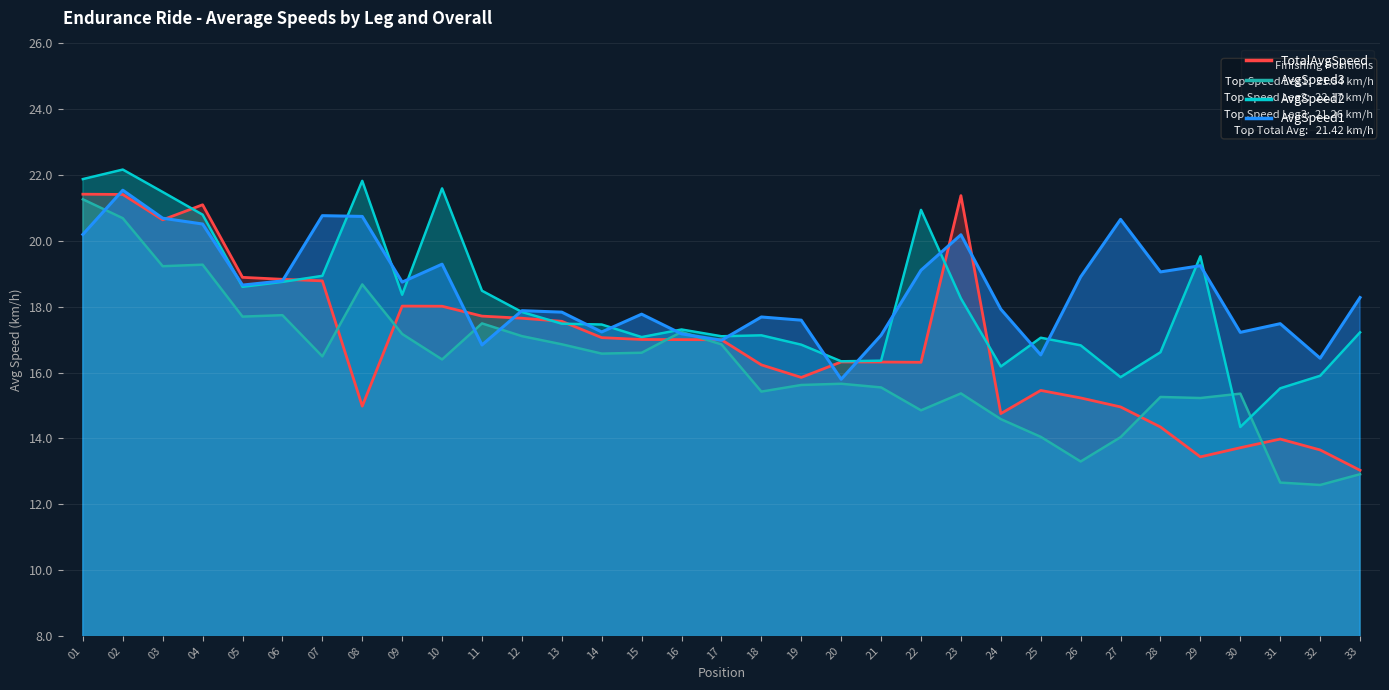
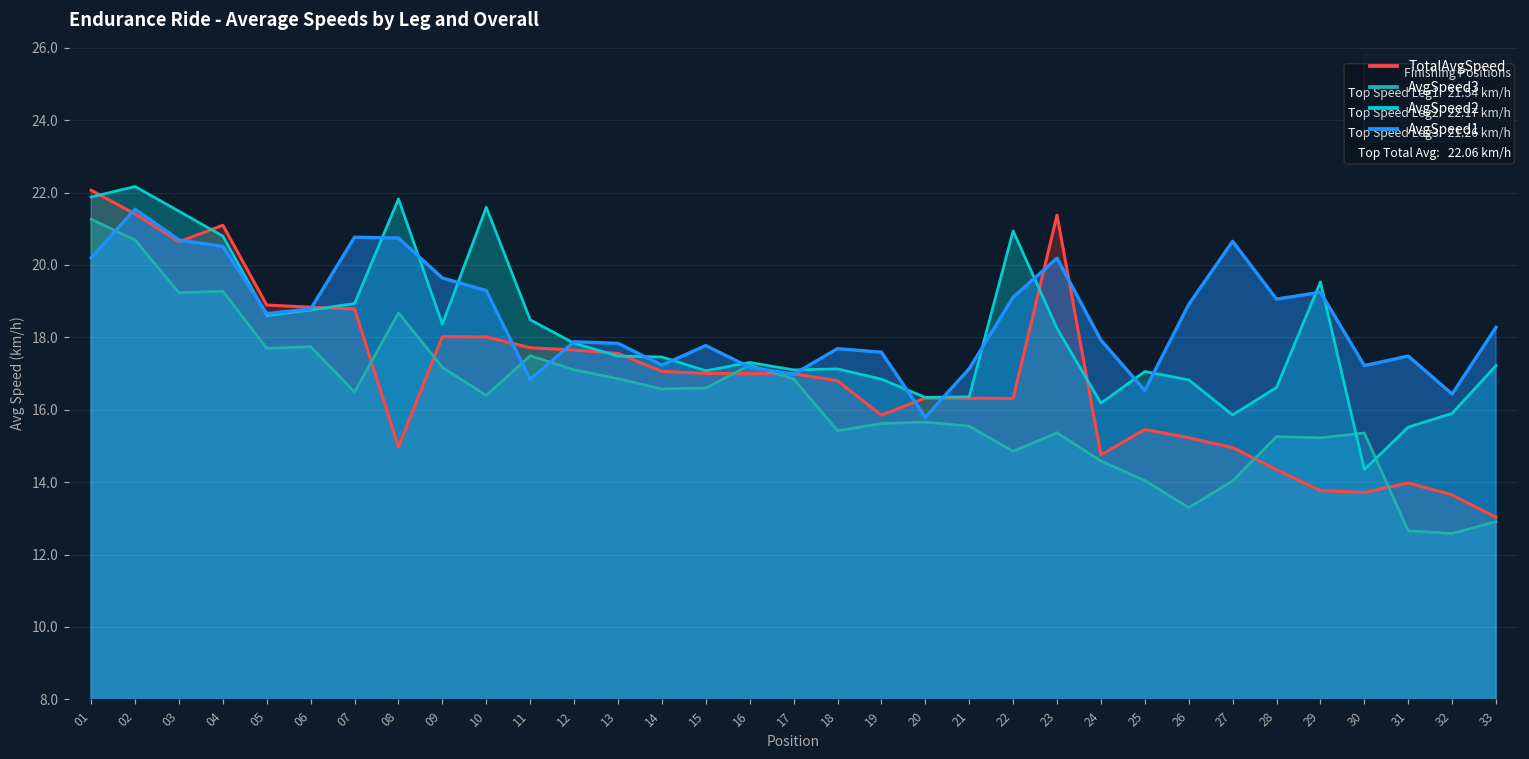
  {
    "TotalAvgSpeed": {
-     "01": 21.42,
-     "18": 16.2,
-     "29": 13.4
+     "01": 22.06,
+     "18": 16.8,
+     "29": 13.8
    },
    "AvgSpeed1": {
      "01": 20.2,
      "02": 21.5,
      "04": 20.5,
      "07": 20.8,
      "08": 20.7,
-     "09": 18.7,
+     "09": 19.6,
      "10": 19.3,
      "11": 16.8,
      "13": 17.8,
      "14": 17.2,
      "15": 17.8,
      "18": 17.7,
      "19": 17.6,
      "20": 15.8,
      "21": 17.1,
      "22": 19.1,
      "23": 20.2,
      "24": 17.9,
      "25": 16.5,
      "26": 18.9,
      "27": 20.7,
      "28": 19.1,
      "29": 19.2,
      "30": 17.2,
      "31": 17.5,
      "32": 16.4,
      "33": 18.3
    }
  }
